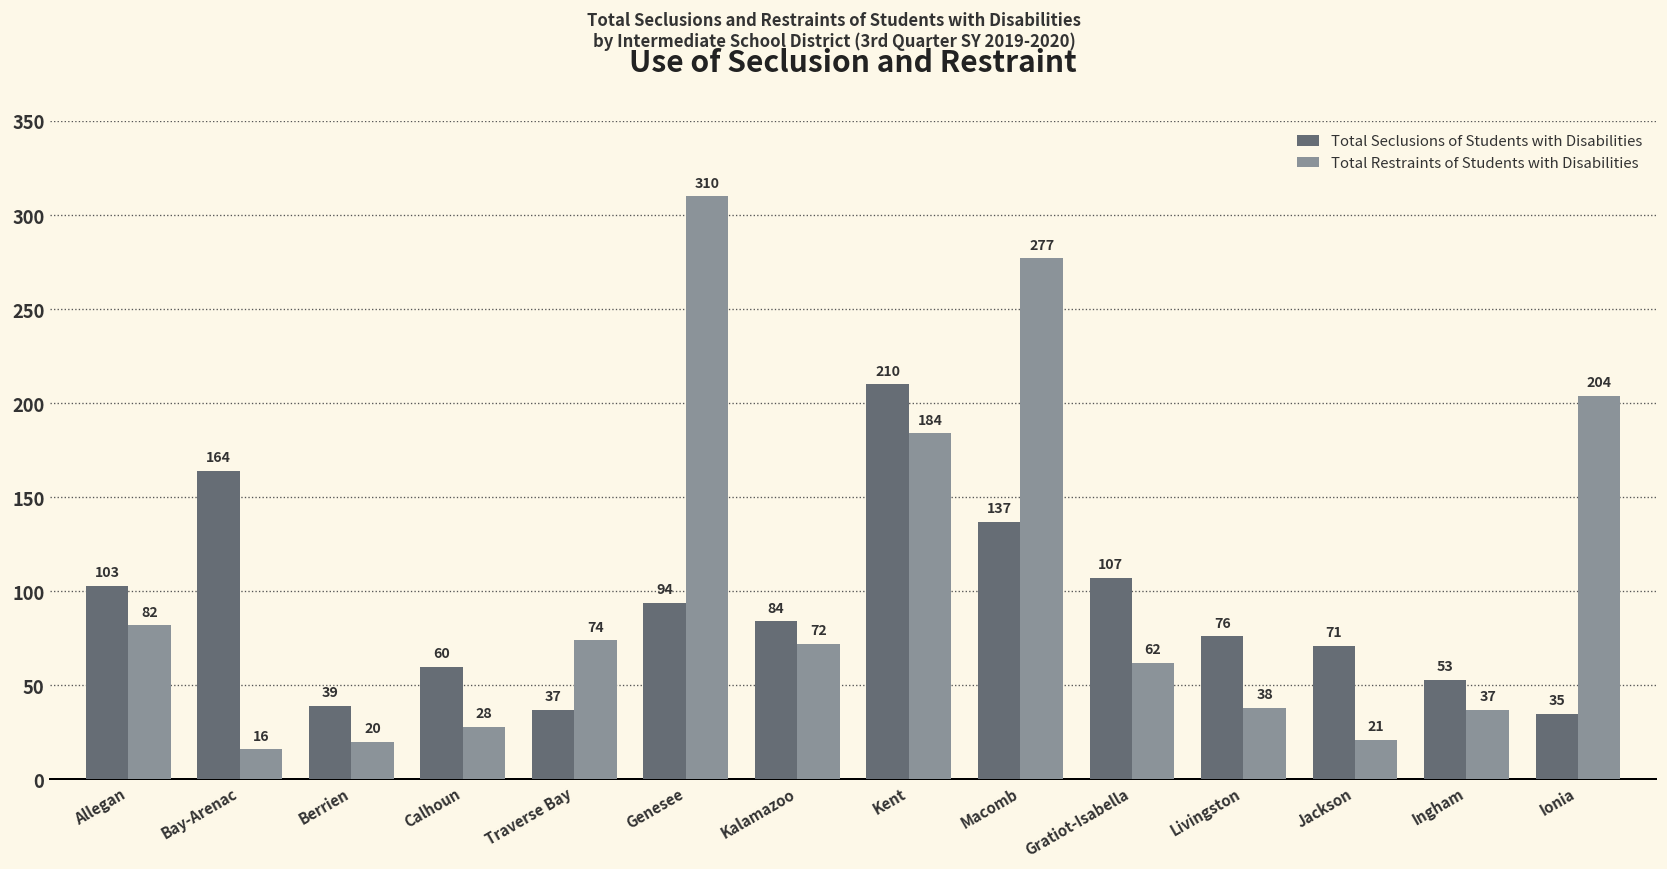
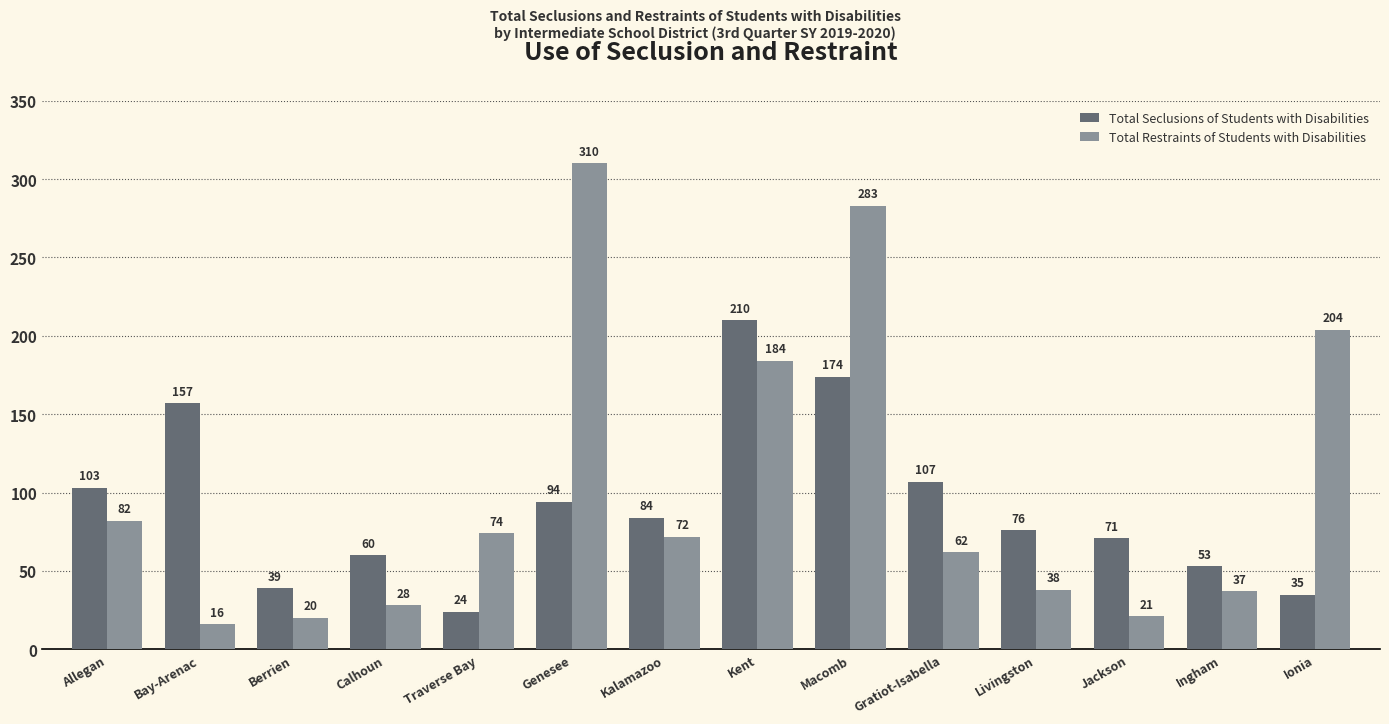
  {
    "Total Seclusions of Students with Disabilities": {
      "Allegan": 103,
-     "Bay-Arenac": 164,
+     "Bay-Arenac": 157,
      "Berrien": 39,
      "Calhoun": 60,
-     "Traverse Bay": 37,
+     "Traverse Bay": 24,
      "Genesee": 94,
      "Kalamazoo": 84,
      "Kent": 210,
-     "Macomb": 137,
+     "Macomb": 174,
      "Gratiot-Isabella": 107,
      "Livingston": 76,
      "Jackson": 71,
      "Ingham": 53,
      "Ionia": 35
    },
    "Total Restraints of Students with Disabilities": {
      "Allegan": 82,
      "Bay-Arenac": 16,
      "Berrien": 20,
      "Calhoun": 28,
      "Traverse Bay": 74,
      "Genesee": 310,
      "Kalamazoo": 72,
      "Kent": 184,
-     "Macomb": 277,
+     "Macomb": 283,
      "Gratiot-Isabella": 62,
      "Livingston": 38,
      "Jackson": 21,
      "Ingham": 37,
      "Ionia": 204
    }
  }
